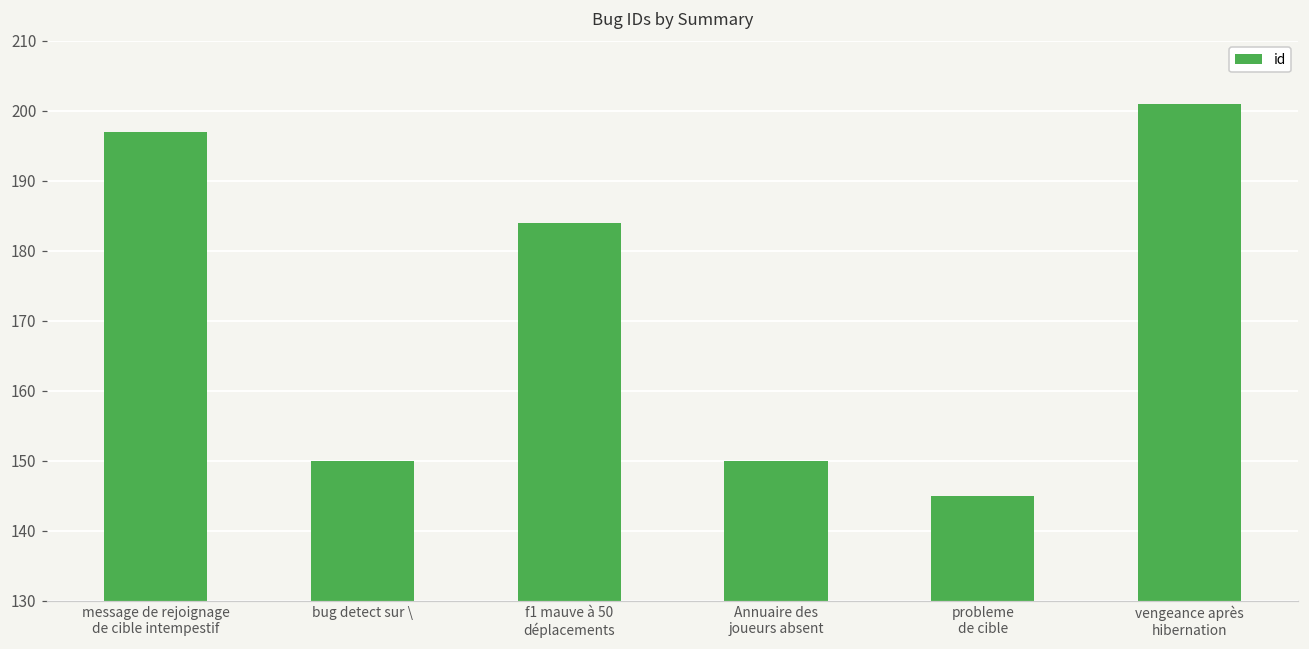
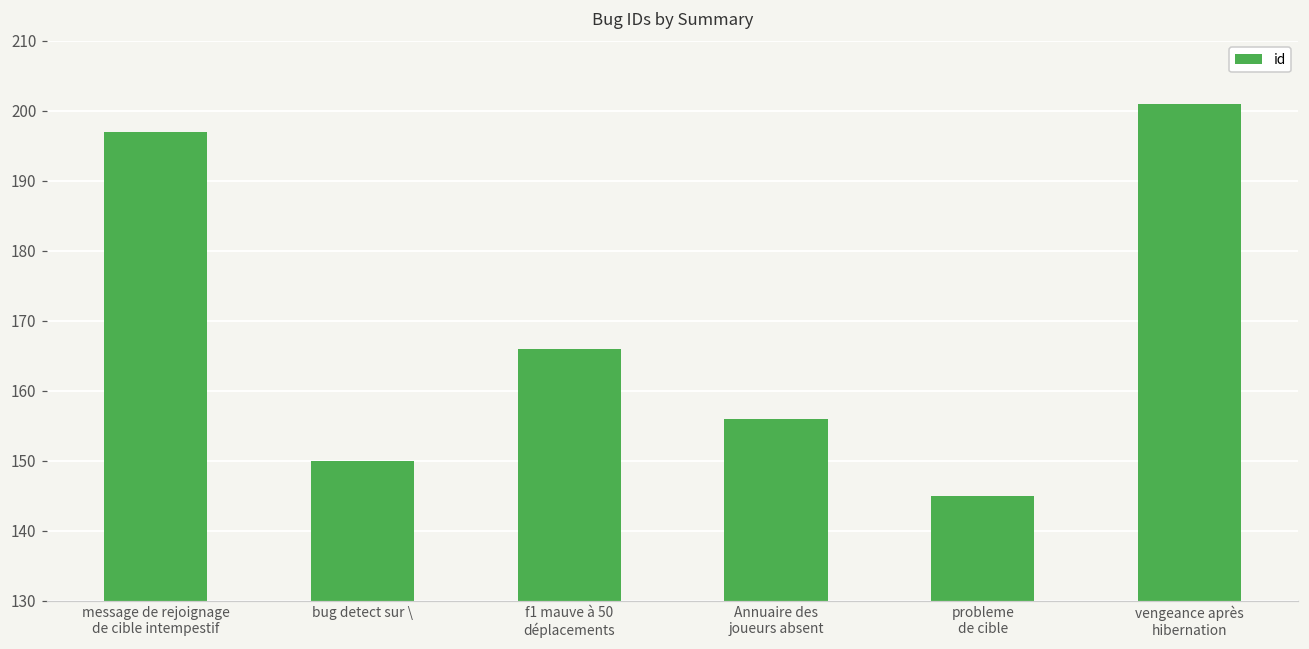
  {
    "message de rejoignage de cible intempestif": 197,
    "bug detect sur \\": 150,
-   "f1 mauve à 50 déplacements": 184,
-   "Annuaire des joueurs absent": 150,
+   "f1 mauve à 50 déplacements": 166,
+   "Annuaire des joueurs absent": 156,
    "probleme de cible": 145,
    "vengeance après hibernation": 201
  }
